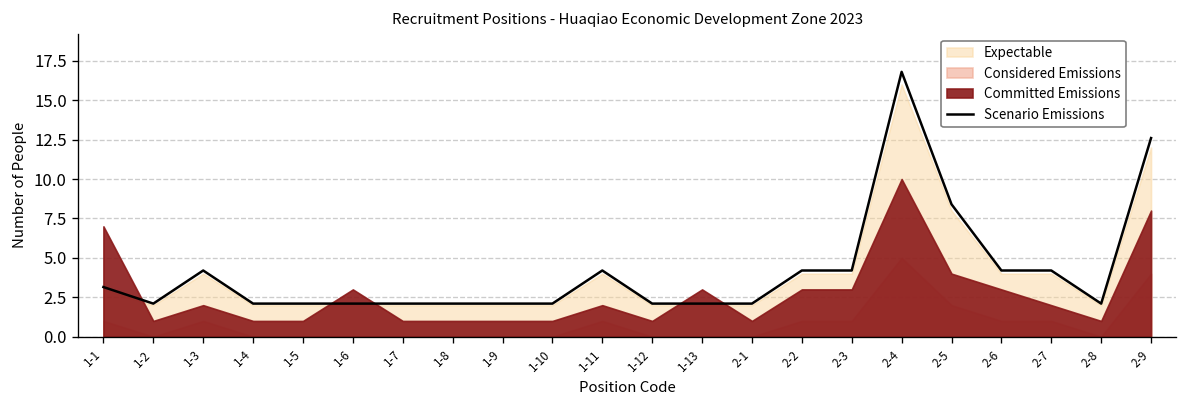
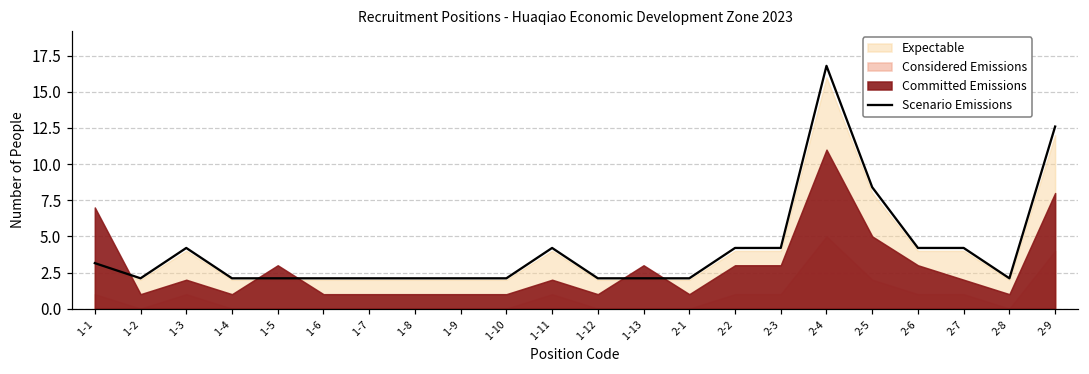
  {
    "Scenario Emissions": {
      "1-3": 4.2,
      "1-11": 4.2,
      "2-2": 4.2,
      "2-3": 4.2,
      "2-4": 16.8,
      "2-5": 8.4,
      "2-6": 4.2,
      "2-7": 4.2,
      "2-9": 12.6
    },
    "Committed Emissions": {
      "1-1": 7,
      "1-2": 1,
      "1-3": 2,
      "1-4": 1,
-     "1-5": 1,
-     "1-6": 3,
+     "1-5": 3,
+     "1-6": 1,
      "1-7": 1,
      "1-8": 1,
      "1-9": 1,
      "1-10": 1,
      "1-11": 2,
      "1-12": 1,
      "1-13": 3,
      "2-1": 1,
      "2-2": 3,
      "2-3": 3,
-     "2-4": 10,
-     "2-5": 4,
+     "2-4": 11,
+     "2-5": 5,
      "2-6": 3,
      "2-7": 2,
      "2-8": 1,
      "2-9": 8
    }
  }
